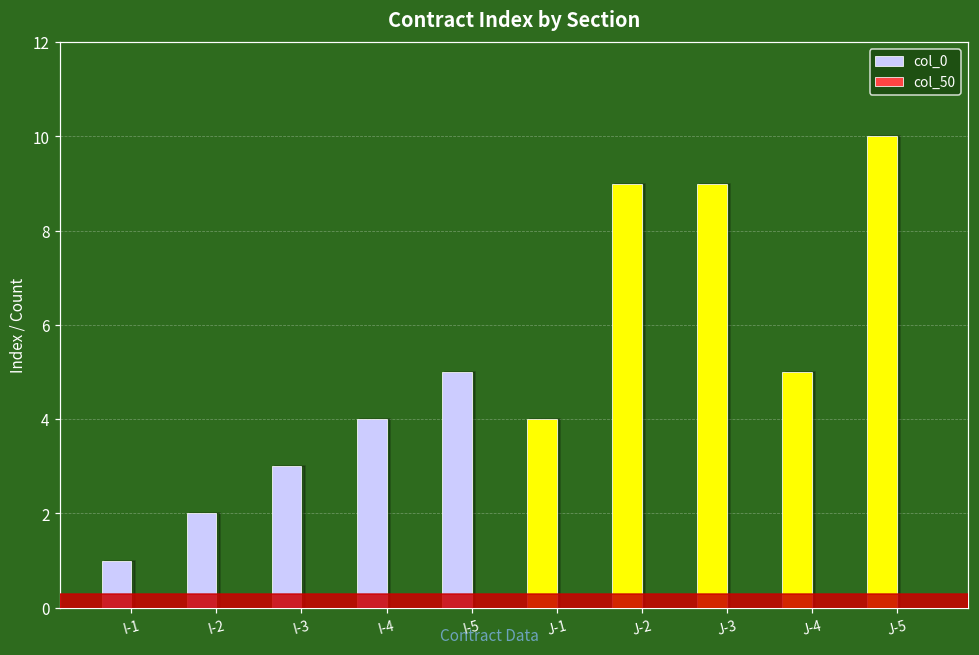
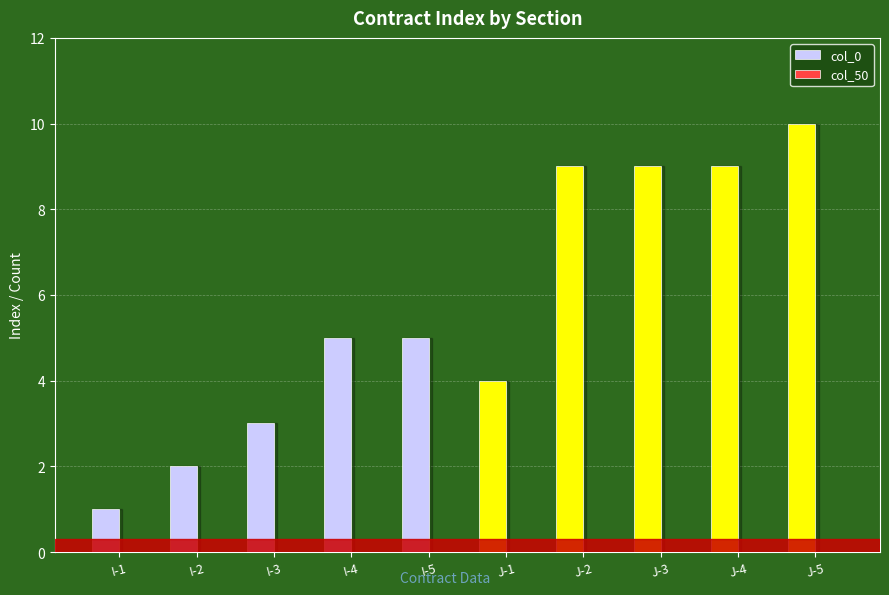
  {
    "col_0": {
      "I-1": 1,
      "I-2": 2,
      "I-3": 3,
-     "I-4": 4,
+     "I-4": 5,
      "I-5": 5,
      "J-1": 4,
      "J-2": 9,
      "J-3": 9,
-     "J-4": 5,
+     "J-4": 9,
      "J-5": 10
    }
  }
